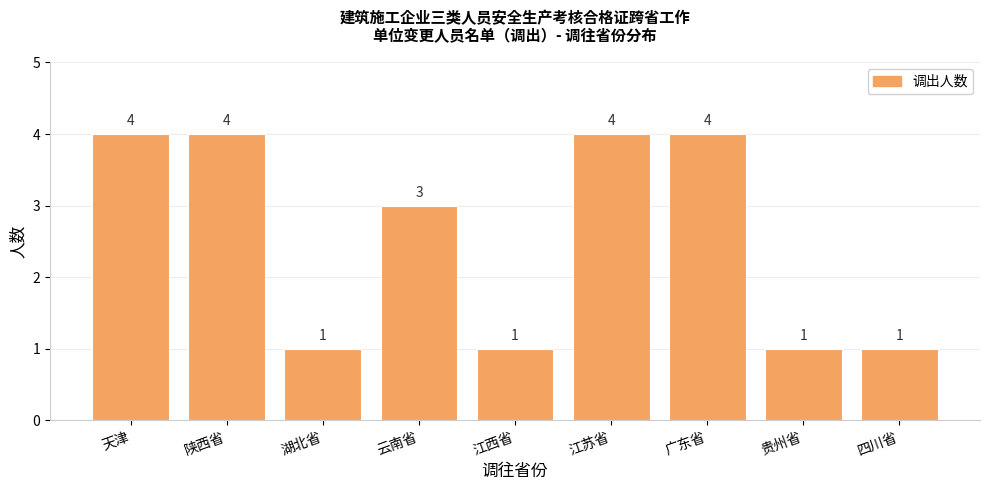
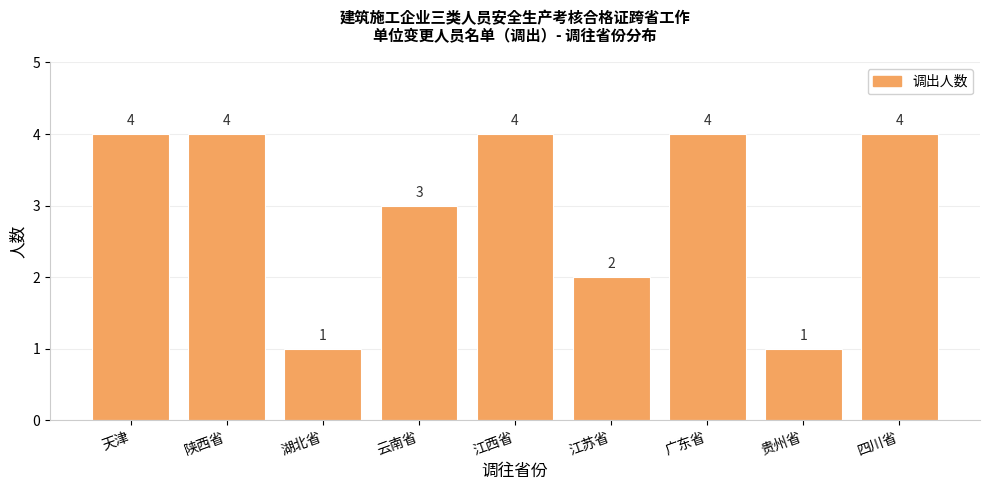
  {
    "天津": 4,
    "陕西省": 4,
    "湖北省": 1,
    "云南省": 3,
-   "江西省": 1,
-   "江苏省": 4,
+   "江西省": 4,
+   "江苏省": 2,
    "广东省": 4,
    "贵州省": 1,
-   "四川省": 1
+   "四川省": 4
  }
